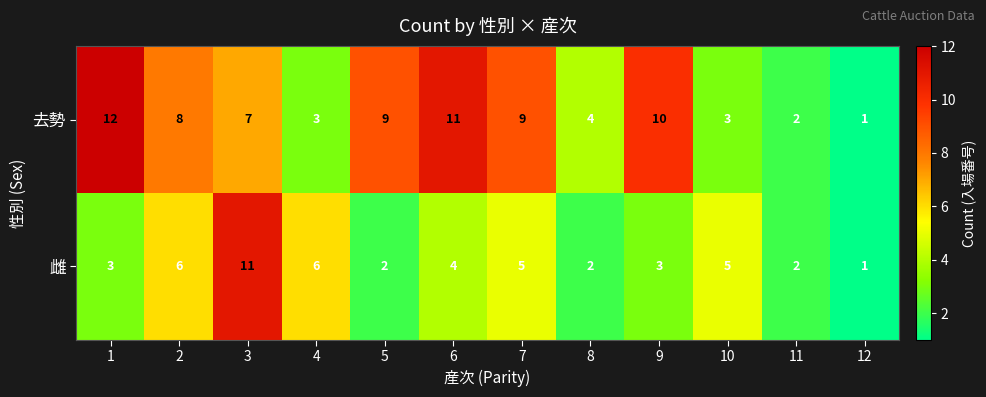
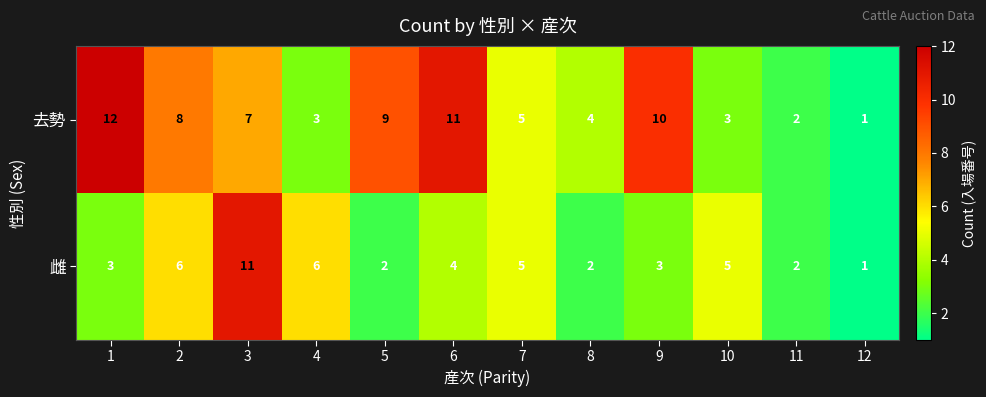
  {
    "去勢": {
      "1": 12,
      "2": 8,
      "3": 7,
      "4": 3,
      "5": 9,
      "6": 11,
-     "7": 9,
+     "7": 5,
      "8": 4,
      "9": 10,
      "10": 3,
      "11": 2,
      "12": 1
    },
    "雌": {
      "1": 3,
      "2": 6,
      "3": 11,
      "4": 6,
      "5": 2,
      "6": 4,
      "7": 5,
      "8": 2,
      "9": 3,
      "10": 5,
      "11": 2,
      "12": 1
    }
  }
